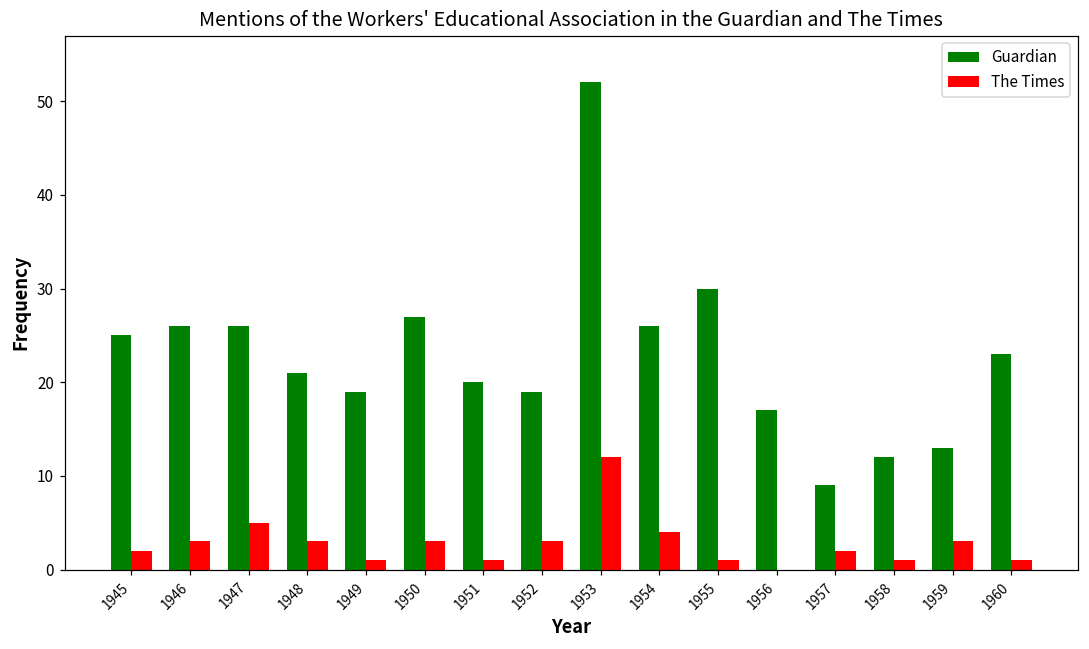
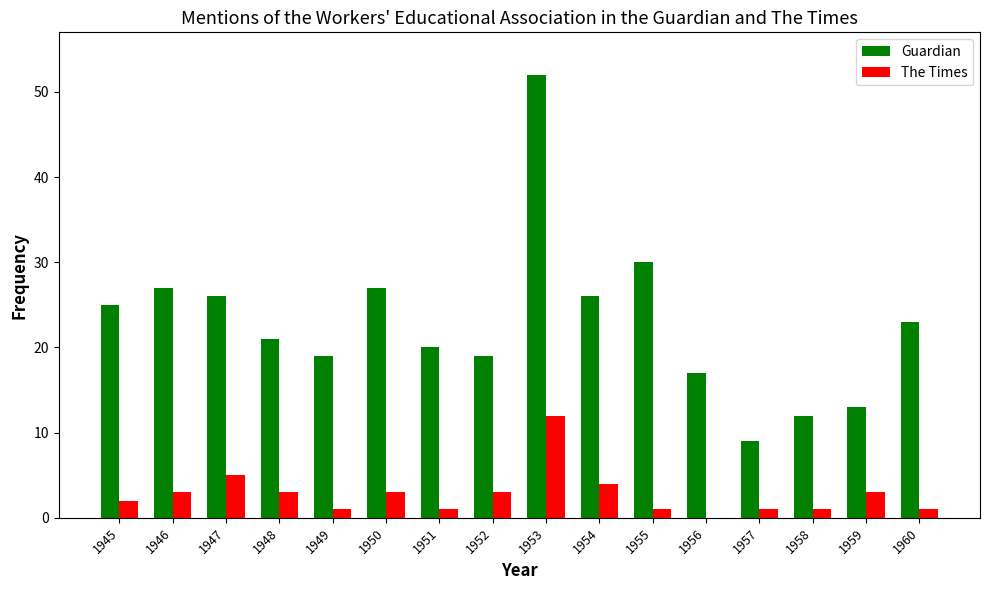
  {
    "Guardian": {
      "1945": 25,
-     "1946": 26,
+     "1946": 27,
      "1947": 26,
      "1948": 21,
      "1949": 19,
      "1950": 27,
      "1951": 20,
      "1952": 19,
      "1953": 52,
      "1954": 26,
      "1955": 30,
      "1956": 17,
      "1957": 9,
      "1958": 12,
      "1959": 13,
      "1960": 23
    },
    "The Times": {
      "1945": 2,
      "1946": 3,
      "1947": 5,
      "1948": 3,
      "1949": 1,
      "1950": 3,
      "1951": 1,
      "1952": 3,
      "1953": 12,
      "1954": 4,
      "1955": 1,
      "1956": 0,
-     "1957": 2,
+     "1957": 1,
      "1958": 1,
      "1959": 3,
      "1960": 1
    }
  }
